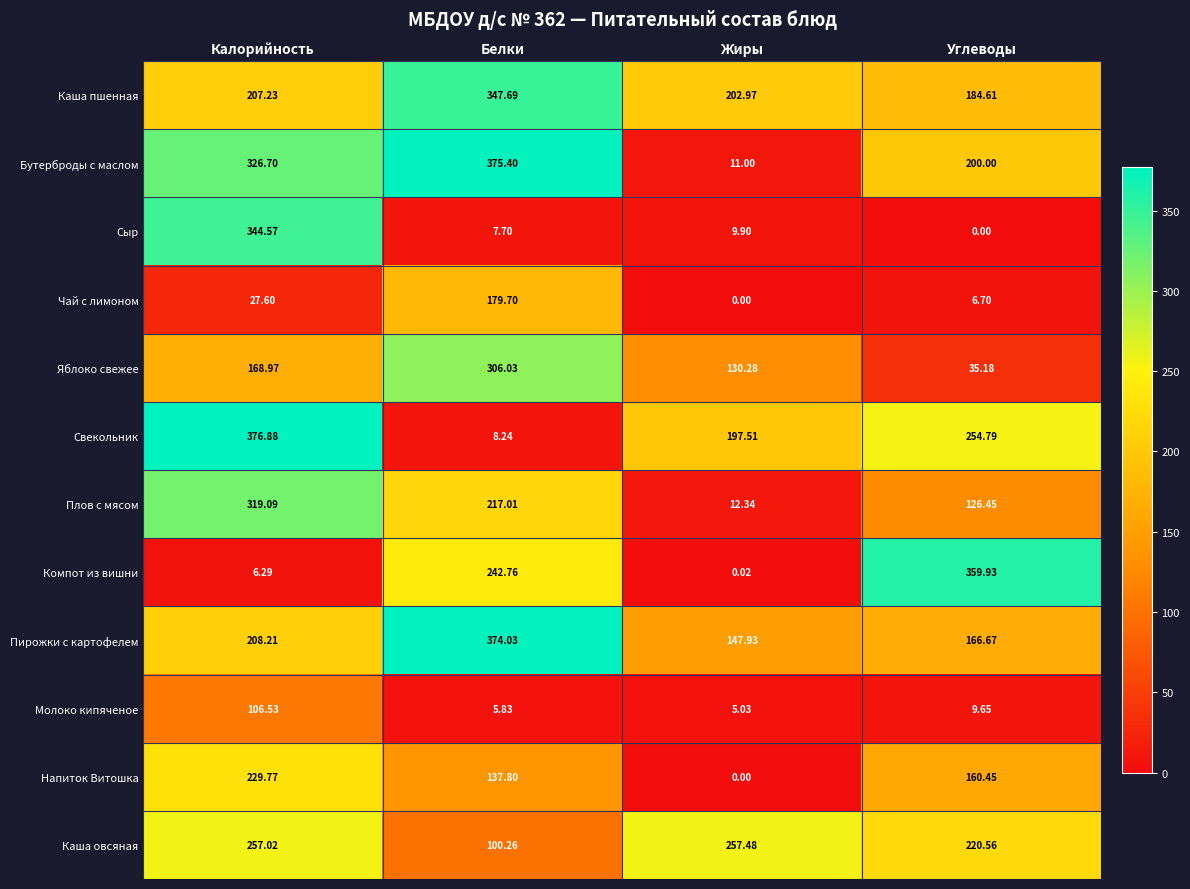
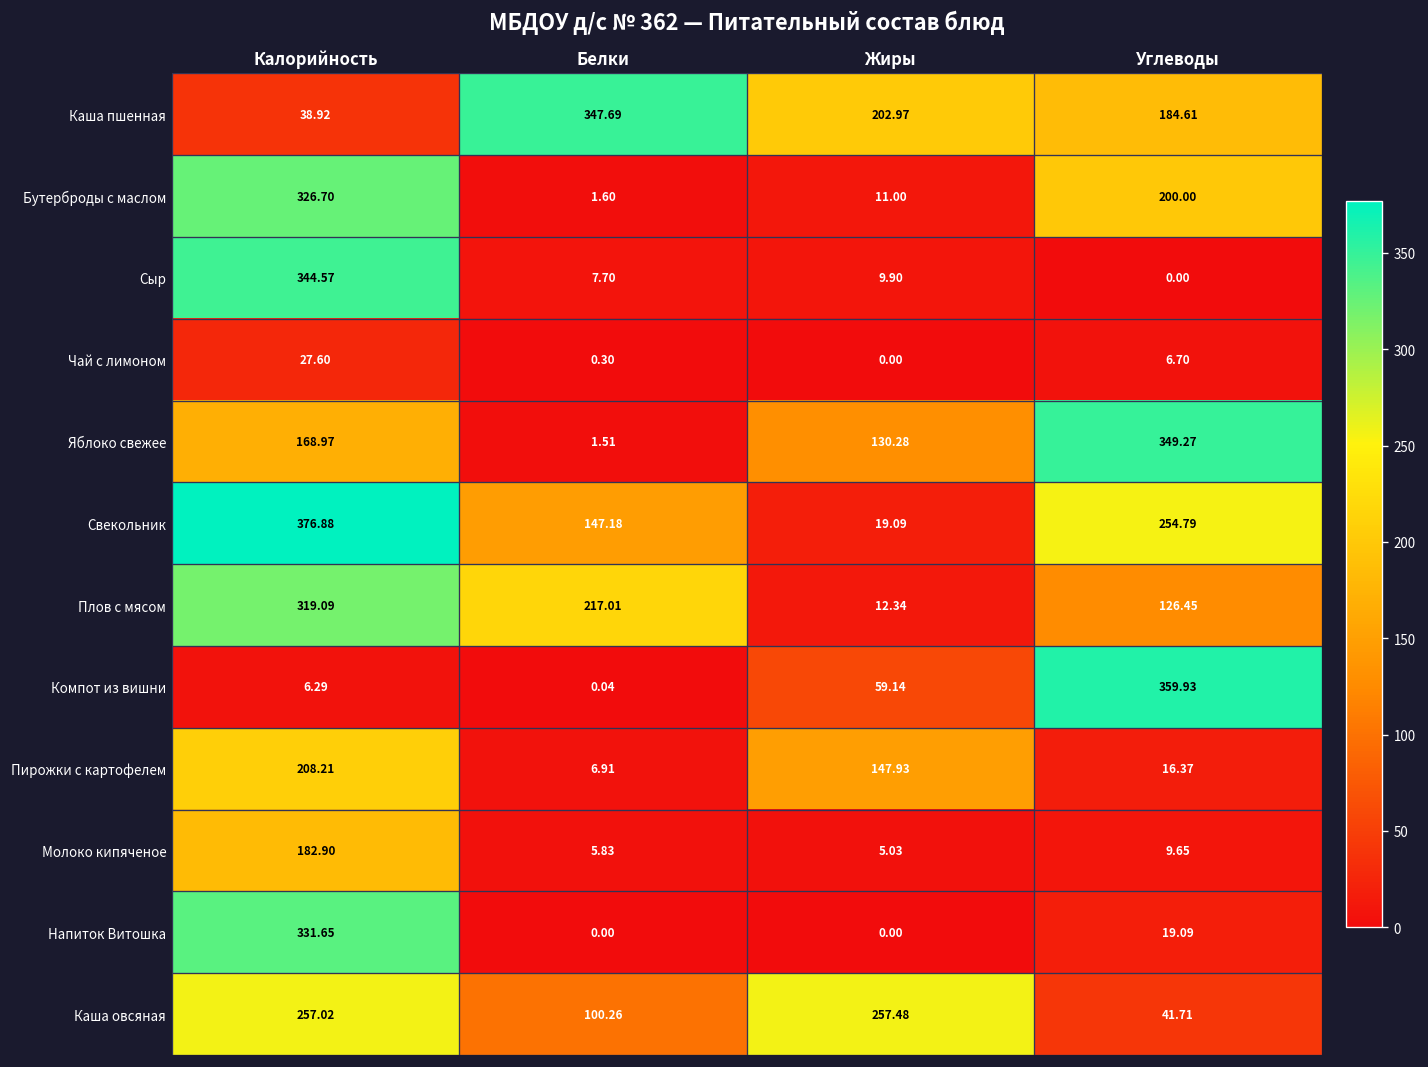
  {
    "Каша пшенная": {
-     "Калорийность": 207.23,
+     "Калорийность": 38.92,
      "Белки": 347.69,
      "Жиры": 202.97,
      "Углеводы": 184.61
    },
    "Бутерброды с маслом": {
      "Калорийность": 326.70,
-     "Белки": 375.40,
+     "Белки": 1.60,
      "Жиры": 11.00,
      "Углеводы": 200.00
    },
    "Сыр": {
      "Калорийность": 344.57,
      "Белки": 7.70,
      "Жиры": 9.90,
      "Углеводы": 0.00
    },
    "Чай с лимоном": {
      "Калорийность": 27.60,
-     "Белки": 179.70,
+     "Белки": 0.30,
      "Жиры": 0.00,
      "Углеводы": 6.70
    },
    "Яблоко свежее": {
      "Калорийность": 168.97,
-     "Белки": 306.03,
+     "Белки": 1.51,
      "Жиры": 130.28,
-     "Углеводы": 35.18
+     "Углеводы": 349.27
    },
    "Свекольник": {
      "Калорийность": 376.88,
-     "Белки": 8.24,
-     "Жиры": 197.51,
+     "Белки": 147.18,
+     "Жиры": 19.09,
      "Углеводы": 254.79
    },
    "Плов с мясом": {
      "Калорийность": 319.09,
      "Белки": 217.01,
      "Жиры": 12.34,
      "Углеводы": 126.45
    },
    "Компот из вишни": {
      "Калорийность": 6.29,
-     "Белки": 242.76,
-     "Жиры": 0.02,
+     "Белки": 0.04,
+     "Жиры": 59.14,
      "Углеводы": 359.93
    },
    "Пирожки с картофелем": {
      "Калорийность": 208.21,
-     "Белки": 374.03,
+     "Белки": 6.91,
      "Жиры": 147.93,
-     "Углеводы": 166.67
+     "Углеводы": 16.37
    },
    "Молоко кипяченое": {
-     "Калорийность": 106.53,
+     "Калорийность": 182.90,
      "Белки": 5.83,
      "Жиры": 5.03,
      "Углеводы": 9.65
    },
    "Напиток Витошка": {
-     "Калорийность": 229.77,
-     "Белки": 137.80,
+     "Калорийность": 331.65,
+     "Белки": 0.00,
      "Жиры": 0.00,
-     "Углеводы": 160.45
+     "Углеводы": 19.09
    },
    "Каша овсяная": {
      "Калорийность": 257.02,
      "Белки": 100.26,
      "Жиры": 257.48,
-     "Углеводы": 220.56
+     "Углеводы": 41.71
    }
  }
